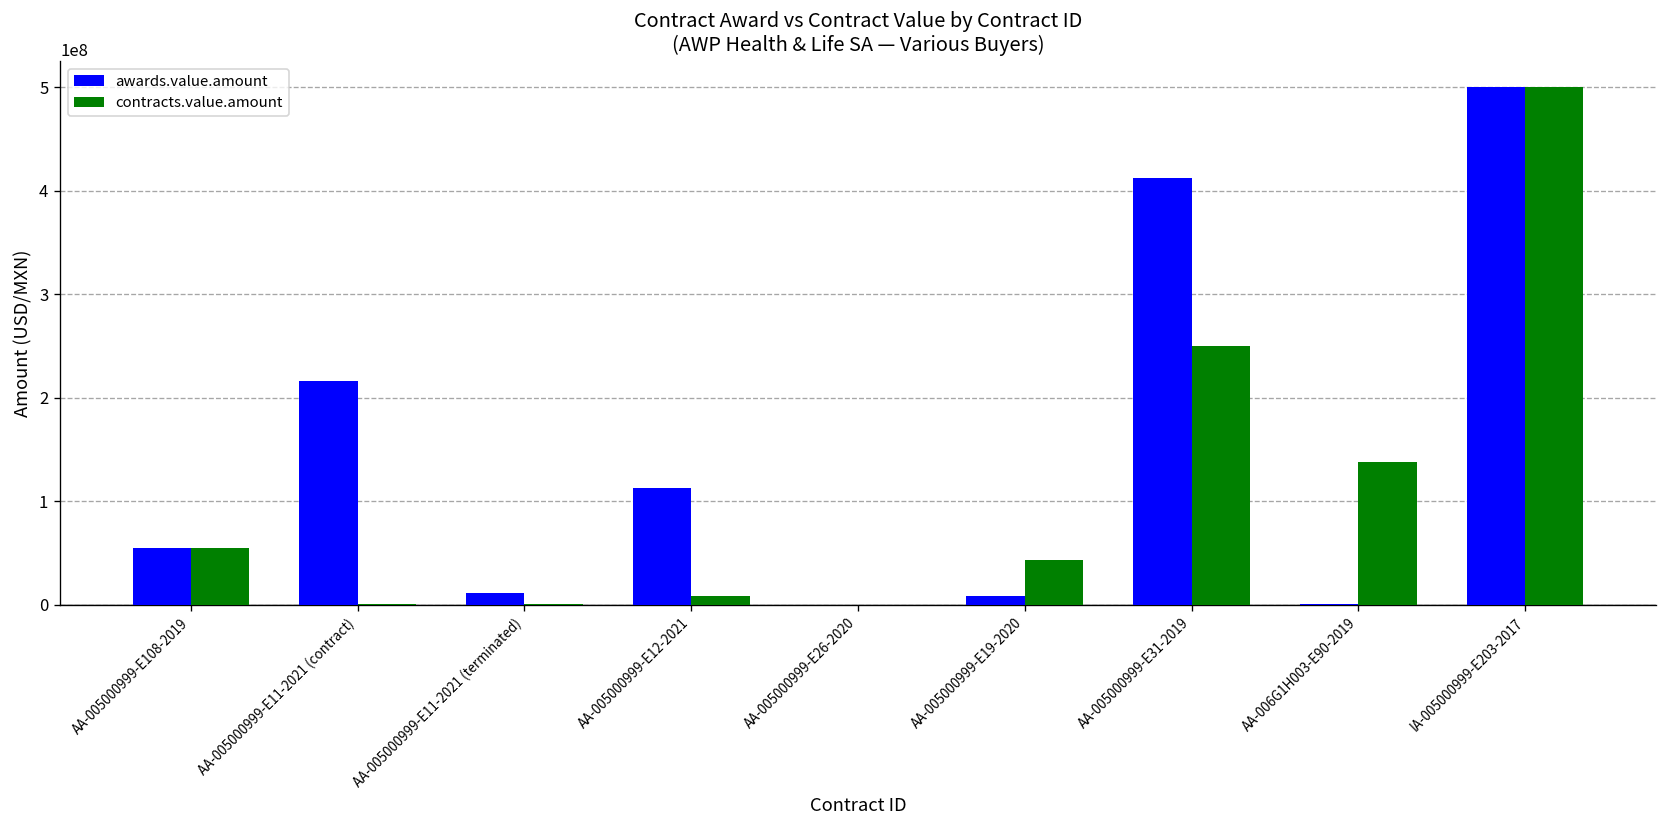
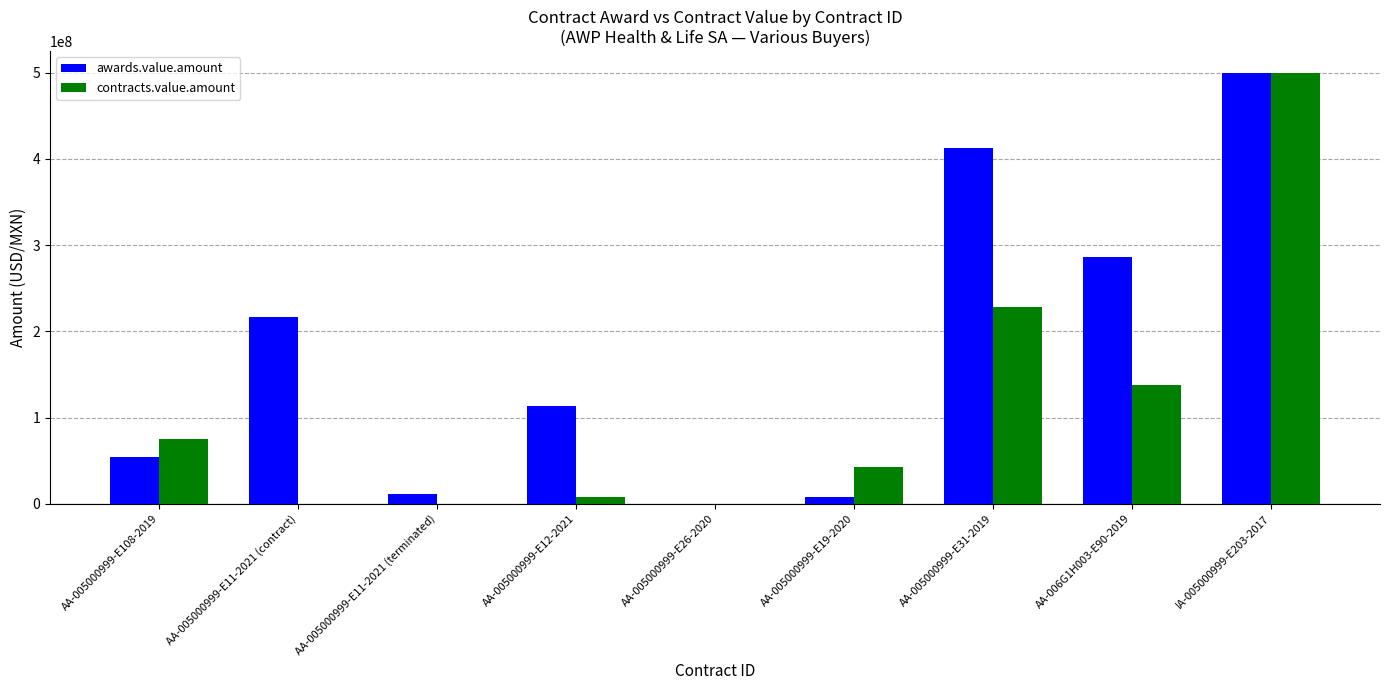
  {
    "awards.value.amount": {
      "AA-005000999-E108-2019": 50000000,
      "AA-005000999-E11-2021 (contract)": 220000000,
      "AA-005000999-E11-2021 (terminated)": 10000000,
      "AA-005000999-E12-2021": 110000000,
      "AA-005000999-E19-2020": 10000000,
      "AA-005000999-E31-2019": 410000000,
-     "AA-006G1H003-E90-2019": 0,
+     "AA-006G1H003-E90-2019": 290000000,
      "IA-005000999-E203-2017": 500000000
    },
    "contracts.value.amount": {
-     "AA-005000999-E108-2019": 50000000,
+     "AA-005000999-E108-2019": 80000000,
      "AA-005000999-E12-2021": 10000000,
      "AA-005000999-E19-2020": 40000000,
-     "AA-005000999-E31-2019": 250000000,
+     "AA-005000999-E31-2019": 230000000,
      "AA-006G1H003-E90-2019": 140000000,
      "IA-005000999-E203-2017": 500000000
    }
  }
